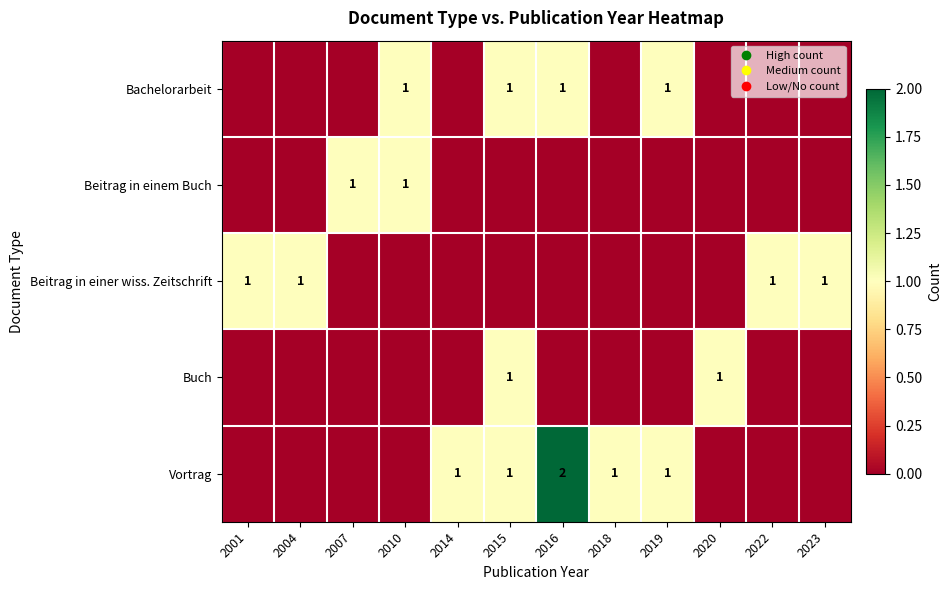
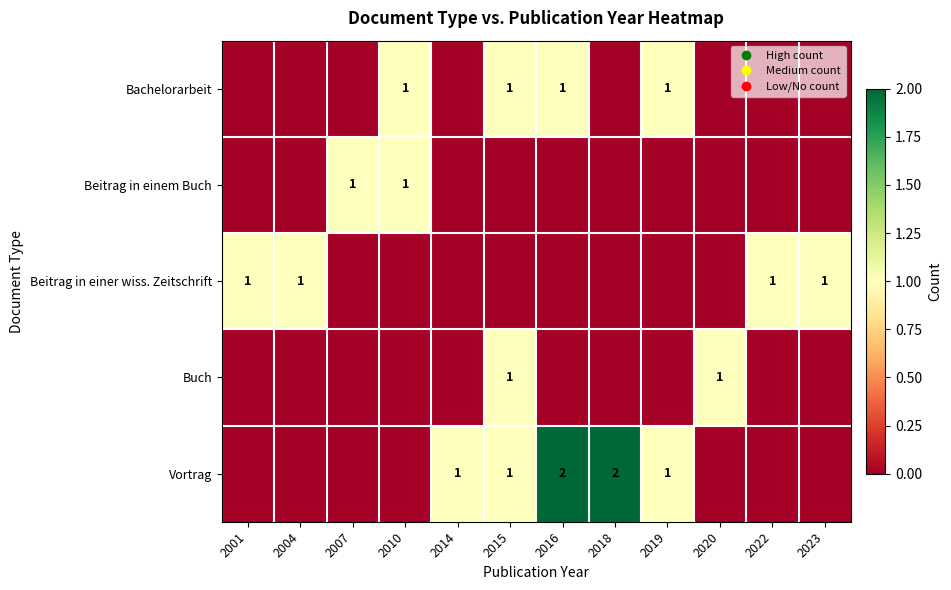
  {
    "Bachelorarbeit": {
      "2010": 1,
      "2015": 1,
      "2016": 1,
      "2019": 1
    },
    "Beitrag in einem Buch": {
      "2007": 1,
      "2010": 1
    },
    "Beitrag in einer wiss. Zeitschrift": {
      "2001": 1,
      "2004": 1,
      "2022": 1,
      "2023": 1
    },
    "Buch": {
      "2015": 1,
      "2020": 1
    },
    "Vortrag": {
      "2014": 1,
      "2015": 1,
      "2016": 2,
-     "2018": 1,
+     "2018": 2,
      "2019": 1
    }
  }
